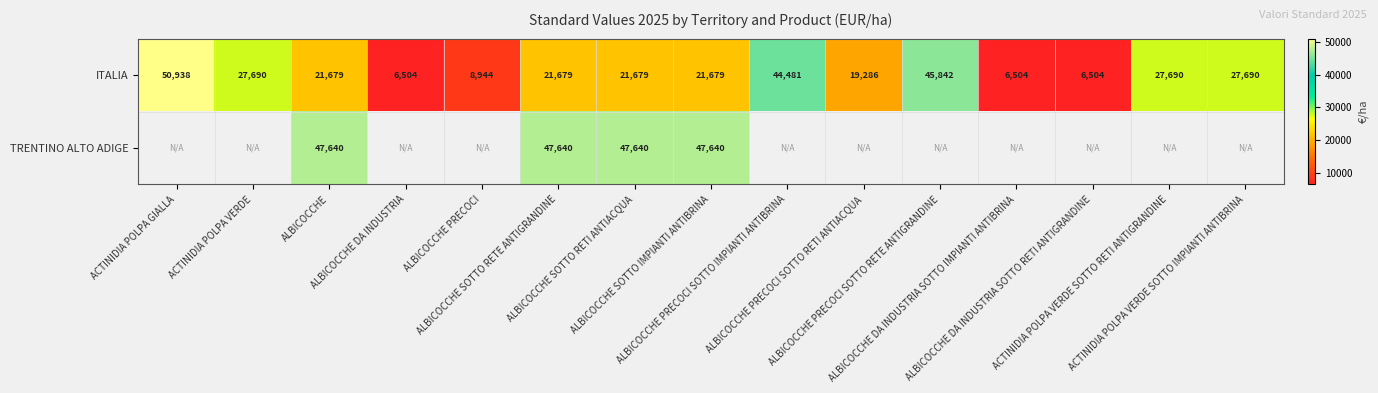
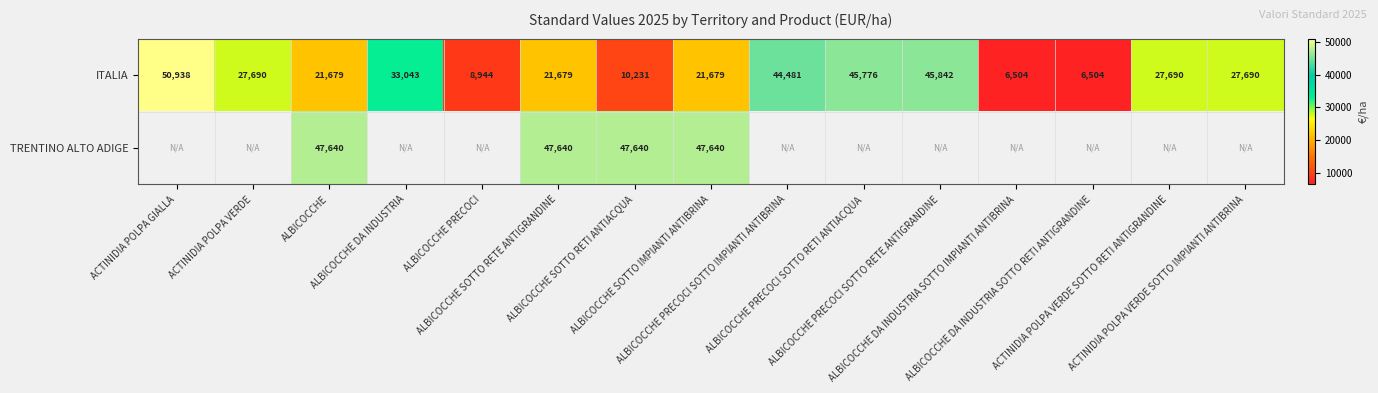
  {
    "ITALIA": {
      "ACTINIDIA POLPA GIALLA": "50,938",
      "ACTINIDIA POLPA VERDE": "27,690",
      "ALBICOCCHE": "21,679",
-     "ALBICOCCHE DA INDUSTRIA": "6,504",
+     "ALBICOCCHE DA INDUSTRIA": "33,043",
      "ALBICOCCHE PRECOCI": "8,944",
      "ALBICOCCHE SOTTO RETE ANTIGRANDINE": "21,679",
-     "ALBICOCCHE SOTTO RETI ANTIACQUA": "21,679",
+     "ALBICOCCHE SOTTO RETI ANTIACQUA": "10,231",
      "ALBICOCCHE SOTTO IMPIANTI ANTIBRINA": "21,679",
      "ALBICOCCHE PRECOCI SOTTO IMPIANTI ANTIBRINA": "44,481",
-     "ALBICOCCHE PRECOCI SOTTO RETI ANTIACQUA": "19,286",
+     "ALBICOCCHE PRECOCI SOTTO RETI ANTIACQUA": "45,776",
      "ALBICOCCHE PRECOCI SOTTO RETE ANTIGRANDINE": "45,842",
      "ALBICOCCHE DA INDUSTRIA SOTTO IMPIANTI ANTIBRINA": "6,504",
      "ALBICOCCHE DA INDUSTRIA SOTTO RETI ANTIGRANDINE": "6,504",
      "ACTINIDIA POLPA VERDE SOTTO RETI ANTIGRANDINE": "27,690",
      "ACTINIDIA POLPA VERDE SOTTO IMPIANTI ANTIBRINA": "27,690"
    },
    "TRENTINO ALTO ADIGE": {
      "ALBICOCCHE": "47,640",
      "ALBICOCCHE SOTTO RETE ANTIGRANDINE": "47,640",
      "ALBICOCCHE SOTTO RETI ANTIACQUA": "47,640",
      "ALBICOCCHE SOTTO IMPIANTI ANTIBRINA": "47,640"
    }
  }
